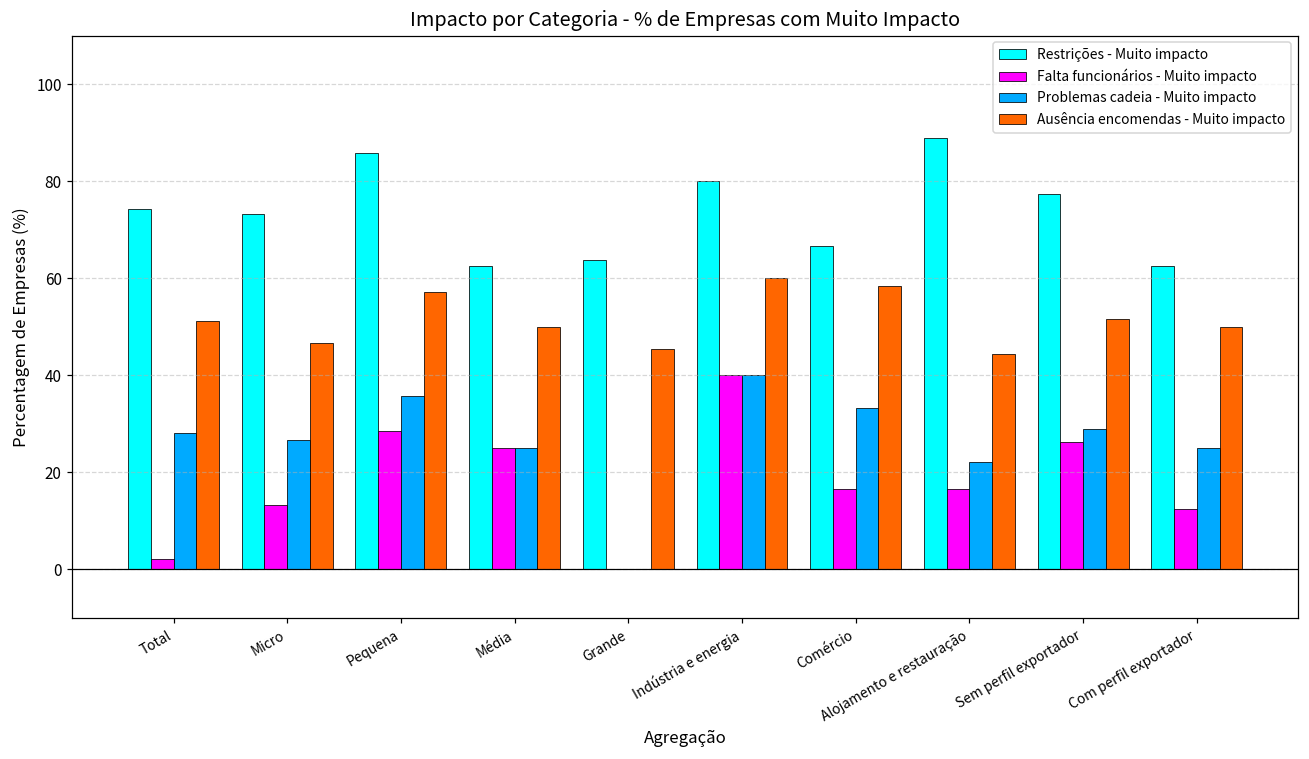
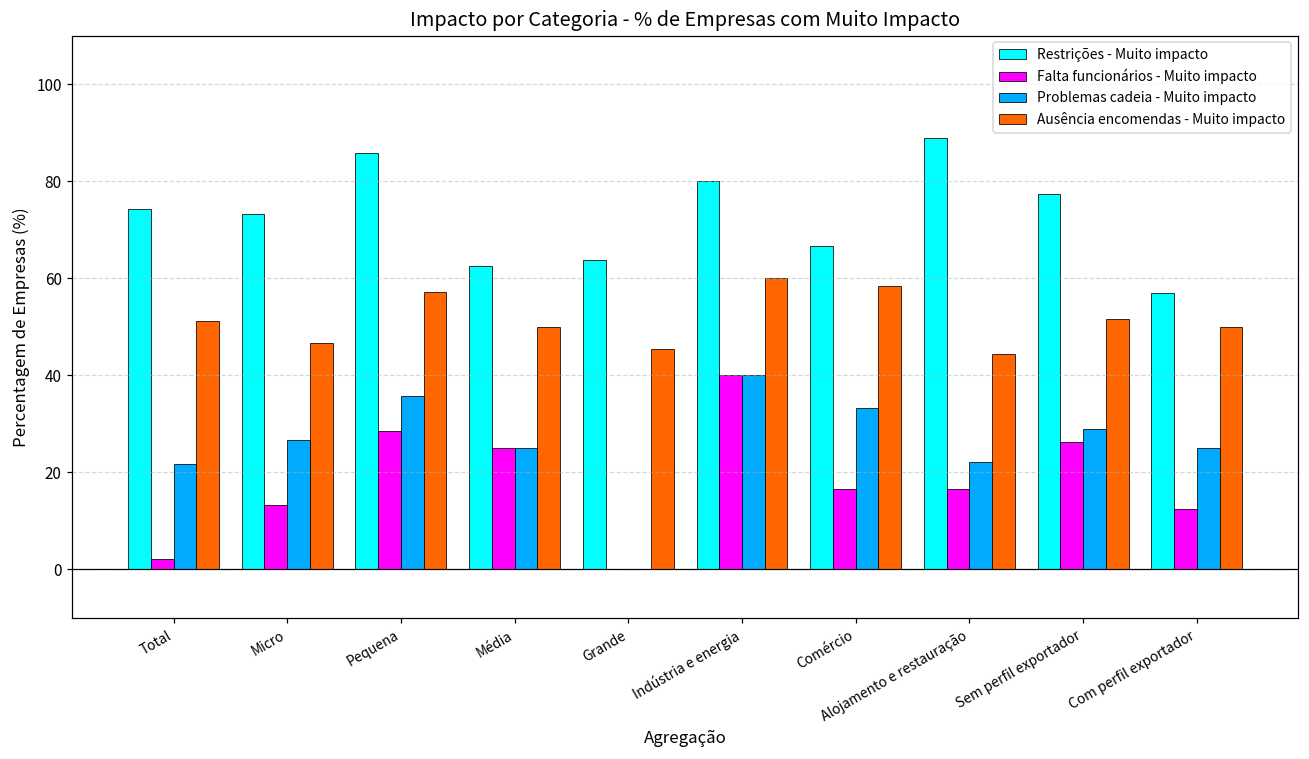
  {
    "Restrições - Muito impacto": {
      "Total": 74,
      "Micro": 73,
      "Pequena": 86,
      "Média": 63,
      "Grande": 64,
      "Indústria e energia": 80,
      "Comércio": 67,
      "Alojamento e restauração": 89,
      "Sem perfil exportador": 77,
-     "Com perfil exportador": 63
+     "Com perfil exportador": 57
    },
    "Falta funcionários - Muito impacto": {
      "Total": 2,
      "Micro": 13,
      "Pequena": 29,
      "Média": 25,
      "Grande": 0,
      "Indústria e energia": 40,
      "Comércio": 17,
      "Alojamento e restauração": 17,
      "Sem perfil exportador": 26,
      "Com perfil exportador": 13
    },
    "Problemas cadeia - Muito impacto": {
-     "Total": 28,
+     "Total": 22,
      "Micro": 27,
      "Pequena": 36,
      "Média": 25,
      "Grande": 0,
      "Indústria e energia": 40,
      "Comércio": 33,
      "Alojamento e restauração": 22,
      "Sem perfil exportador": 29,
      "Com perfil exportador": 25
    },
    "Ausência encomendas - Muito impacto": {
      "Total": 51,
      "Micro": 47,
      "Pequena": 57,
      "Média": 50,
      "Grande": 45,
      "Indústria e energia": 60,
      "Comércio": 58,
      "Alojamento e restauração": 44,
      "Sem perfil exportador": 52,
      "Com perfil exportador": 50
    }
  }
